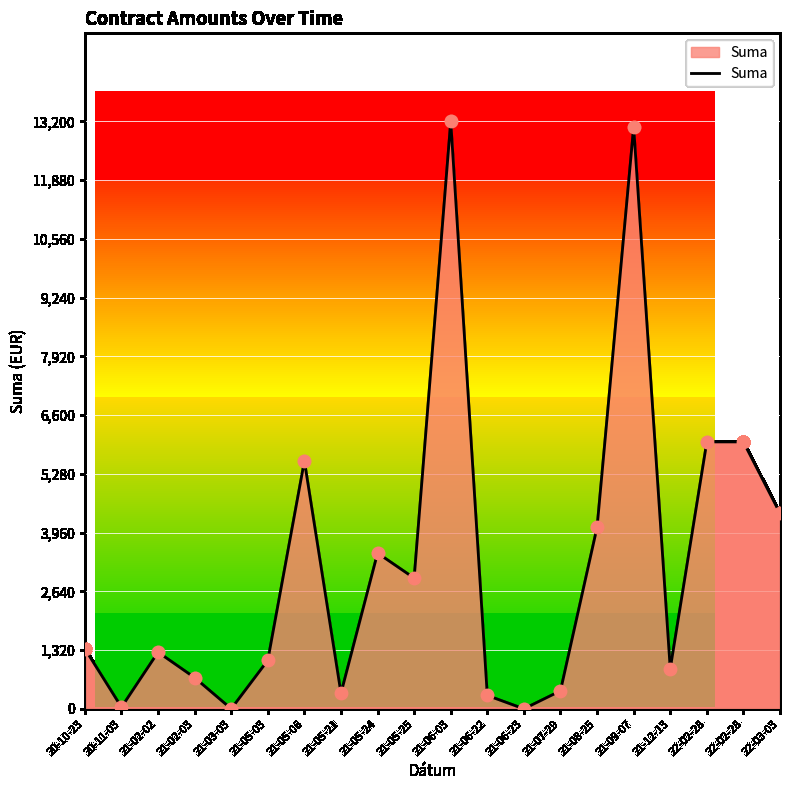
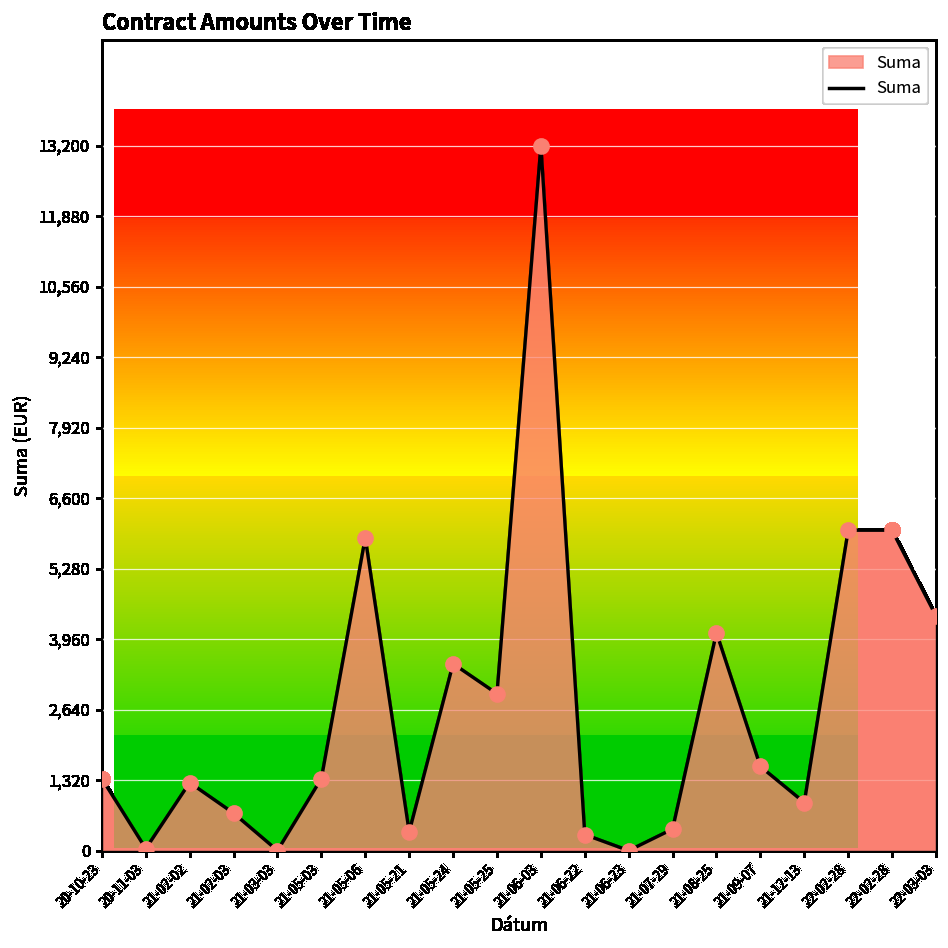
  {
    "20-10-23": "1,400",
    "20-11-03": "0",
    "21-02-02": "1,300",
    "21-02-03": "700",
    "21-03-03": "0",
-   "21-05-03": "1,100",
-   "21-05-06": "5,600",
+   "21-05-03": "1,400",
+   "21-05-06": "5,900",
    "21-05-21": "400",
    "21-05-24": "3,500",
    "21-05-25": "2,900",
    "21-06-03": "13,200",
    "21-06-22": "300",
    "21-06-23": "0",
    "21-07-29": "400",
    "21-08-25": "4,100",
-   "21-09-07": "13,100",
+   "21-09-07": "1,600",
    "21-12-13": "900",
    "22-03-03": "4,400"
  }
